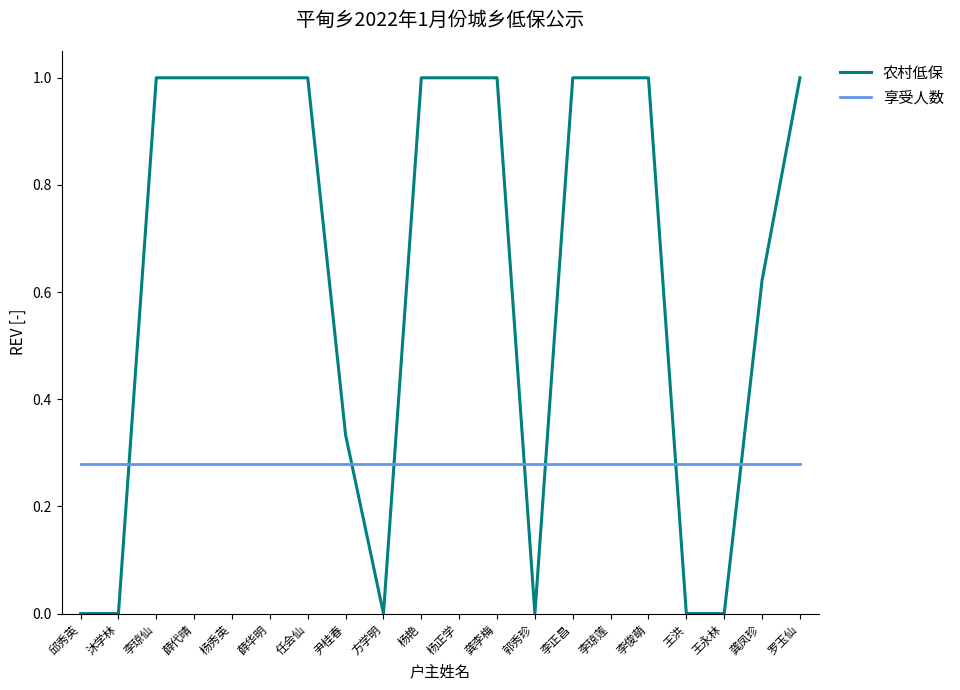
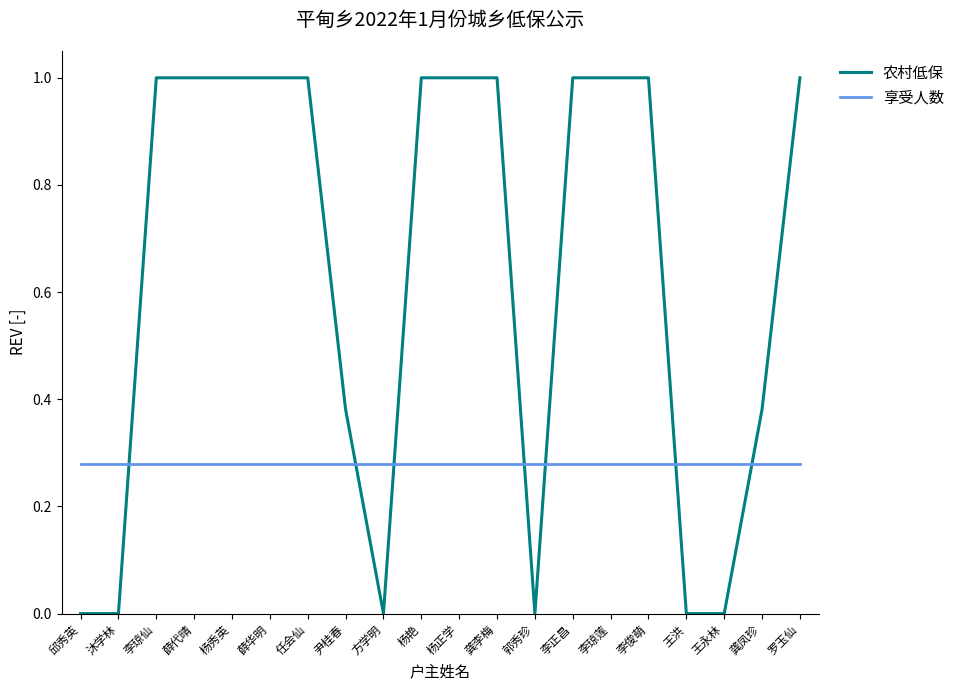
  {
    "农村低保": {
      "邱秀英": 0.00,
      "沐学林": 0.00,
      "李琼仙": 1.00,
      "薛代晴": 1.00,
      "杨秀英": 1.00,
      "薛华明": 1.00,
      "任会仙": 1.00,
-     "尹桂春": 0.33,
+     "尹桂春": 0.38,
      "方学明": 0.00,
      "杨艳": 1.00,
      "杨正学": 1.00,
      "龚李梅": 1.00,
      "郭秀珍": 0.00,
      "李正昌": 1.00,
      "李琼莲": 1.00,
      "李俊萌": 1.00,
      "王洪": 0.00,
      "王永林": 0.00,
-     "龚凤珍": 0.62,
+     "龚凤珍": 0.38,
      "罗玉仙": 1.00
    },
    "享受人数": {
      "邱秀英": 0.28,
      "沐学林": 0.28,
      "李琼仙": 0.28,
      "薛代晴": 0.28,
      "杨秀英": 0.28,
      "薛华明": 0.28,
      "任会仙": 0.28,
      "尹桂春": 0.28,
      "方学明": 0.28,
      "杨艳": 0.28,
      "杨正学": 0.28,
      "龚李梅": 0.28,
      "郭秀珍": 0.28,
      "李正昌": 0.28,
      "李琼莲": 0.28,
      "李俊萌": 0.28,
      "王洪": 0.28,
      "王永林": 0.28,
      "龚凤珍": 0.28,
      "罗玉仙": 0.28
    }
  }
